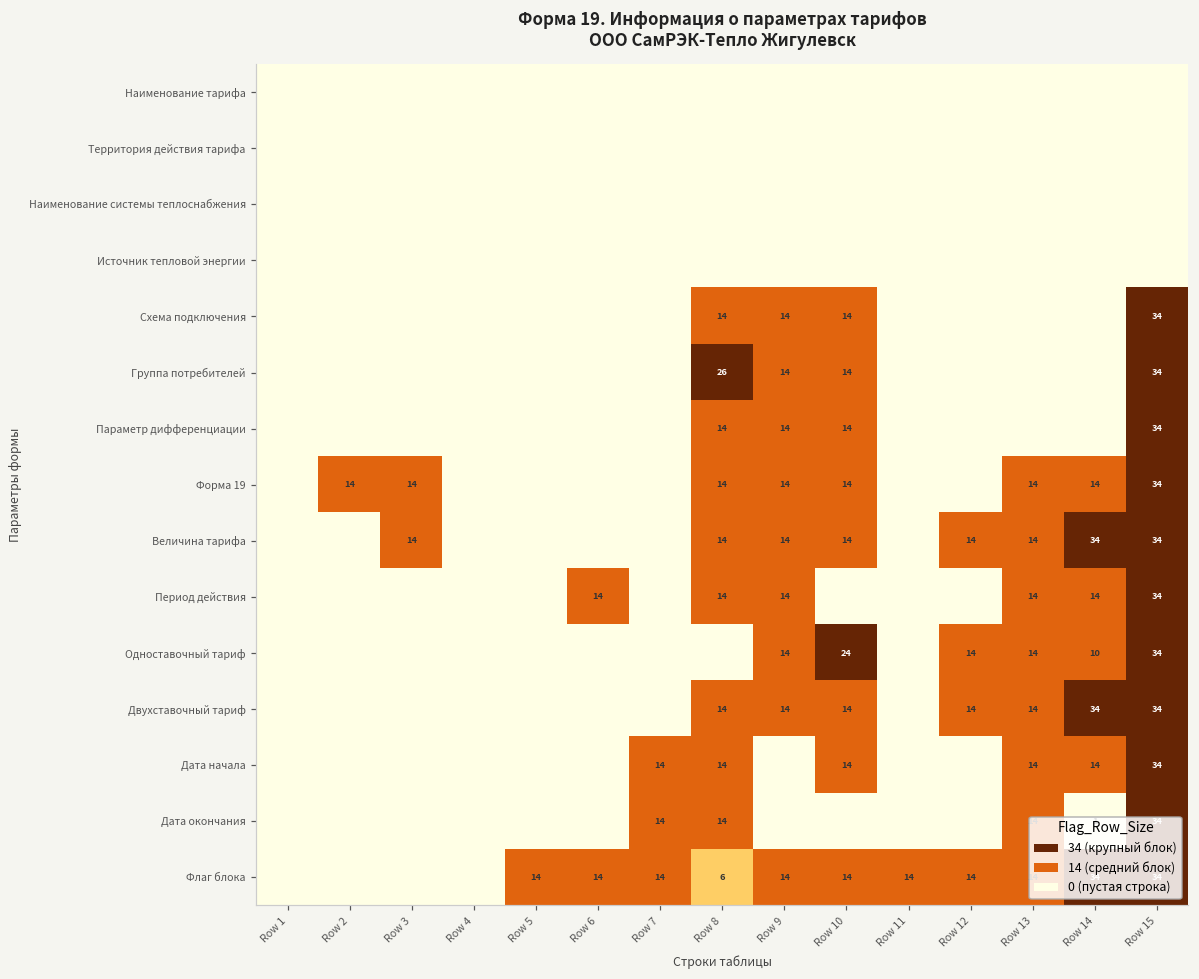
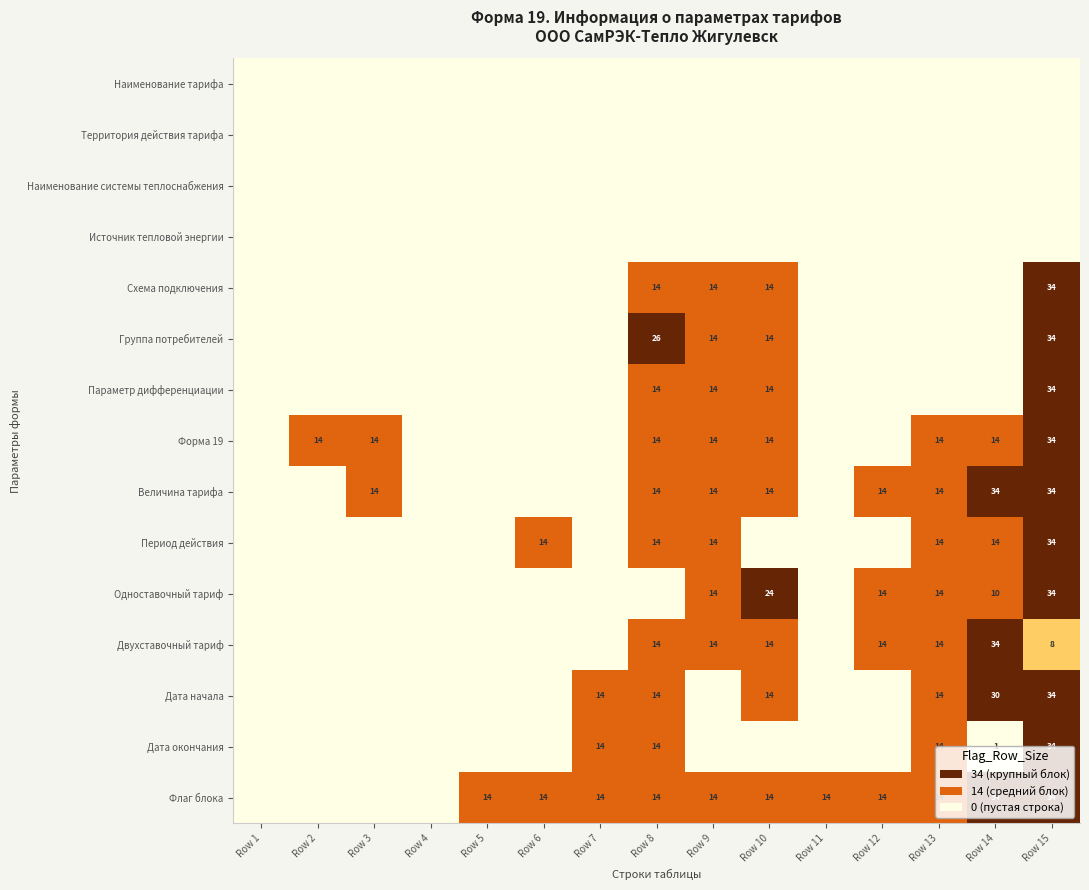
  {
    "Схема подключения": {
      "Row 8": 14,
      "Row 9": 14,
      "Row 10": 14,
      "Row 15": 34
    },
    "Группа потребителей": {
      "Row 8": 26,
      "Row 9": 14,
      "Row 10": 14,
      "Row 15": 34
    },
    "Параметр дифференциации": {
      "Row 8": 14,
      "Row 9": 14,
      "Row 10": 14,
      "Row 15": 34
    },
    "Форма 19": {
      "Row 2": 14,
      "Row 3": 14,
      "Row 8": 14,
      "Row 9": 14,
      "Row 10": 14,
      "Row 13": 14,
      "Row 14": 14,
      "Row 15": 34
    },
    "Величина тарифа": {
      "Row 3": 14,
      "Row 8": 14,
      "Row 9": 14,
      "Row 10": 14,
      "Row 12": 14,
      "Row 13": 14,
      "Row 14": 34,
      "Row 15": 34
    },
    "Период действия": {
      "Row 6": 14,
      "Row 8": 14,
      "Row 9": 14,
      "Row 13": 14,
      "Row 14": 14,
      "Row 15": 34
    },
    "Одноставочный тариф": {
      "Row 9": 14,
      "Row 10": 24,
      "Row 12": 14,
      "Row 13": 14,
      "Row 14": 10,
      "Row 15": 34
    },
    "Двухставочный тариф": {
      "Row 8": 14,
      "Row 9": 14,
      "Row 10": 14,
      "Row 12": 14,
      "Row 13": 14,
      "Row 14": 34,
-     "Row 15": 34
+     "Row 15": 8
    },
    "Дата начала": {
      "Row 7": 14,
      "Row 8": 14,
      "Row 10": 14,
      "Row 13": 14,
-     "Row 14": 14,
+     "Row 14": 30,
      "Row 15": 34
    },
    "Дата окончания": {
      "Row 7": 14,
      "Row 8": 14
    },
    "Флаг блока": {
      "Row 5": 14,
      "Row 6": 14,
      "Row 7": 14,
-     "Row 8": 6,
+     "Row 8": 14,
      "Row 9": 14,
      "Row 10": 14,
      "Row 11": 14,
      "Row 12": 14
    }
  }
